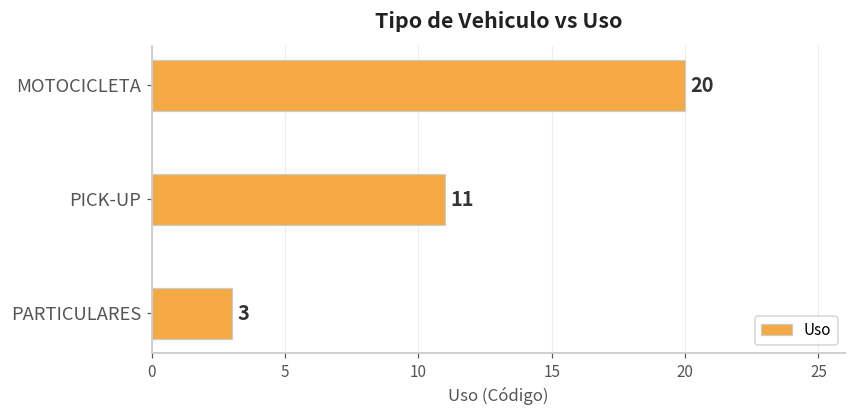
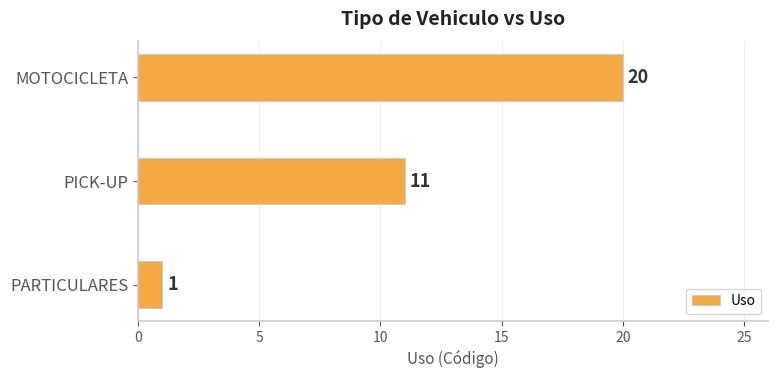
  {
    "MOTOCICLETA": 20,
    "PICK-UP": 11,
-   "PARTICULARES": 3
+   "PARTICULARES": 1
  }
